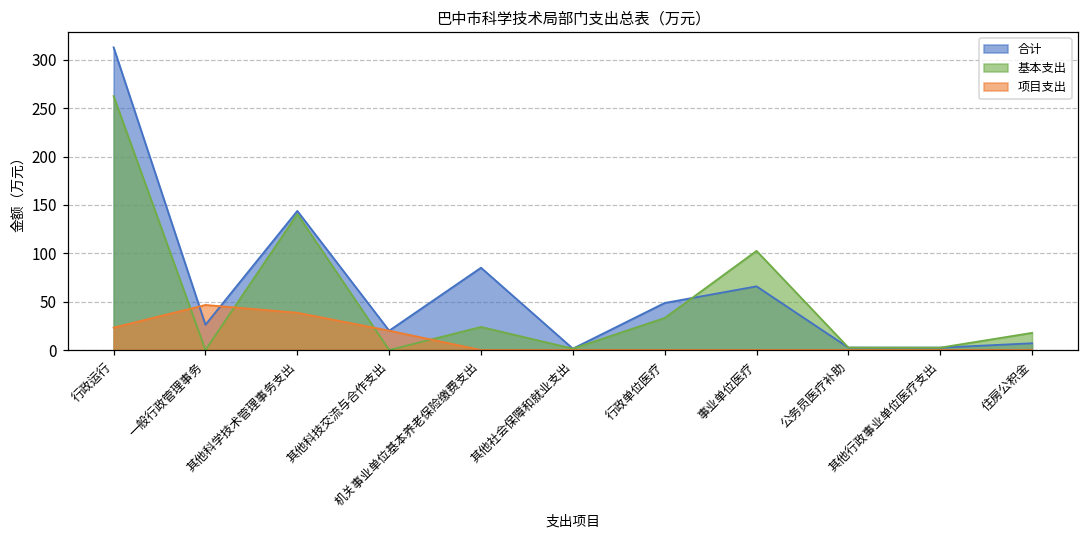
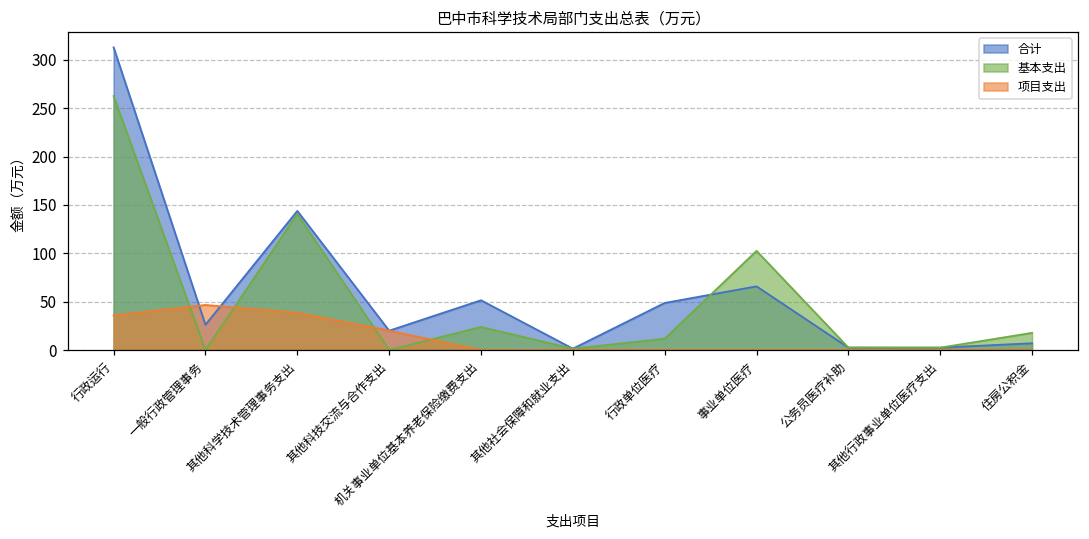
  {
    "合计": {
      "行政运行": 310,
      "一般行政管理事务": 30,
      "其他科学技术管理事务支出": 140,
-     "机关事业单位基本养老保险缴费支出": 90,
+     "机关事业单位基本养老保险缴费支出": 50,
      "行政单位医疗": 50,
      "事业单位医疗": 70,
      "住房公积金": 10
    },
    "基本支出": {
      "行政运行": 260,
      "一般行政管理事务": 0,
      "其他科学技术管理事务支出": 140,
      "其他科技交流与合作支出": 0,
      "机关事业单位基本养老保险缴费支出": 20,
-     "行政单位医疗": 30,
+     "行政单位医疗": 10,
      "事业单位医疗": 100,
      "住房公积金": 20
    },
    "项目支出": {
-     "行政运行": 20,
+     "行政运行": 40,
      "一般行政管理事务": 50,
      "其他科学技术管理事务支出": 40,
      "机关事业单位基本养老保险缴费支出": 0,
      "行政单位医疗": 0,
      "事业单位医疗": 0,
      "住房公积金": 0
    }
  }
